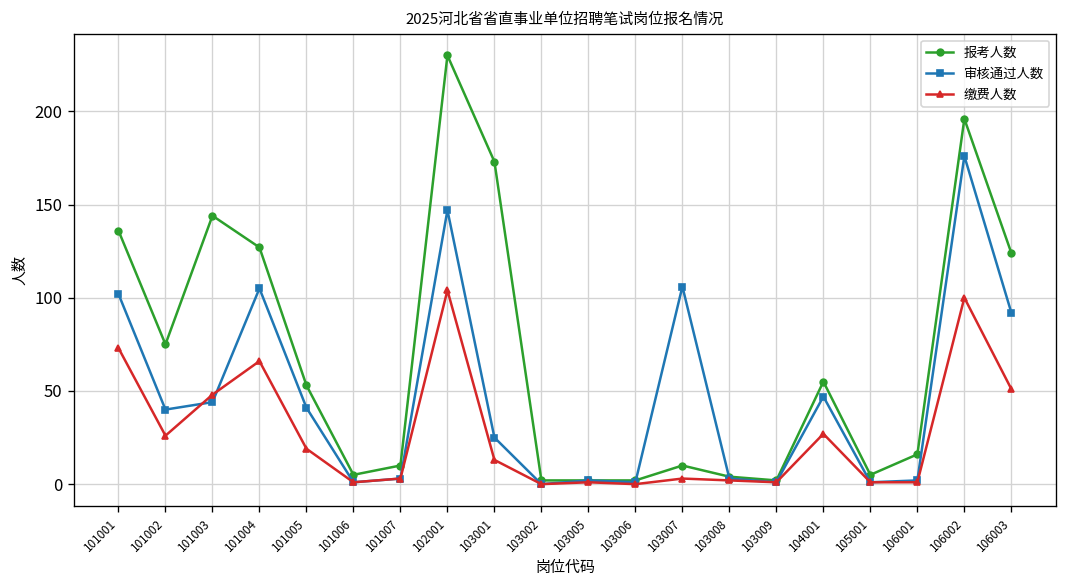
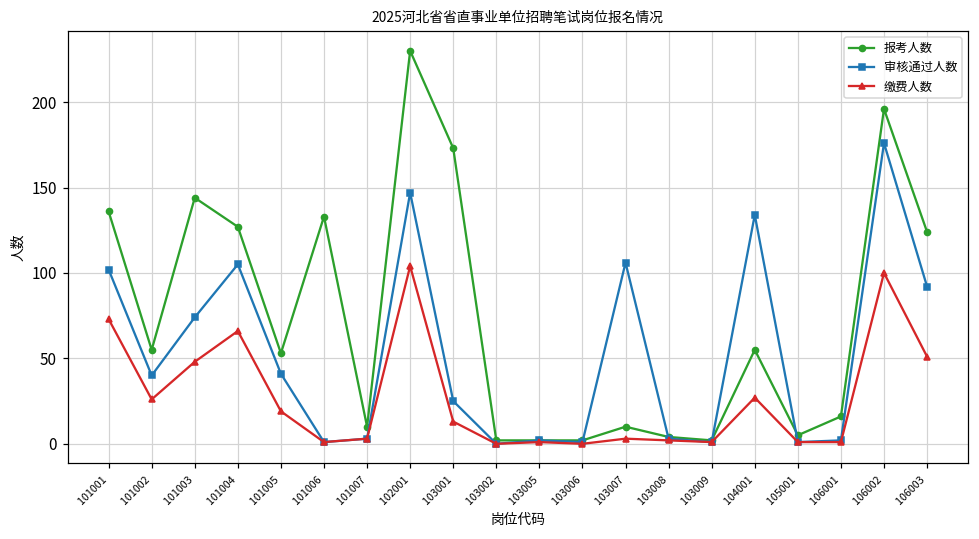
  {
    "报考人数": {
      "101001": 136,
-     "101002": 75,
+     "101002": 55,
      "101003": 144,
      "101004": 127,
      "101005": 53,
-     "101006": 5,
+     "101006": 133,
      "101007": 10,
      "102001": 230,
      "103001": 173,
      "103002": 2,
      "103007": 10,
      "104001": 55,
      "105001": 5,
      "106001": 16,
      "106002": 196,
      "106003": 124
    },
    "审核通过人数": {
      "101001": 102,
      "101002": 40,
-     "101003": 44,
+     "101003": 74,
      "101004": 105,
      "101005": 41,
      "102001": 147,
      "103001": 25,
      "103007": 106,
-     "104001": 47,
+     "104001": 134,
      "106002": 176,
      "106003": 92
    },
    "缴费人数": {
      "101001": 73,
      "101002": 26,
      "101003": 48,
      "101004": 66,
      "101005": 19,
      "102001": 104,
      "103001": 13,
      "103007": 3,
      "104001": 27,
      "106002": 100,
      "106003": 51
    }
  }
